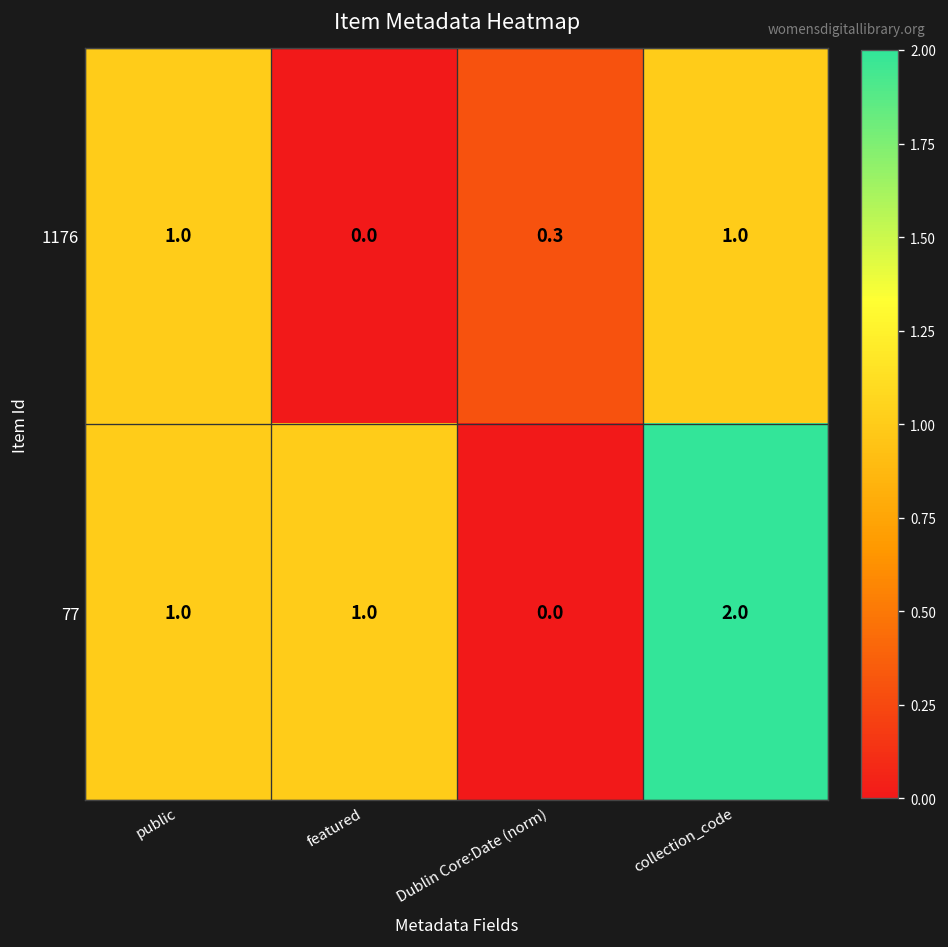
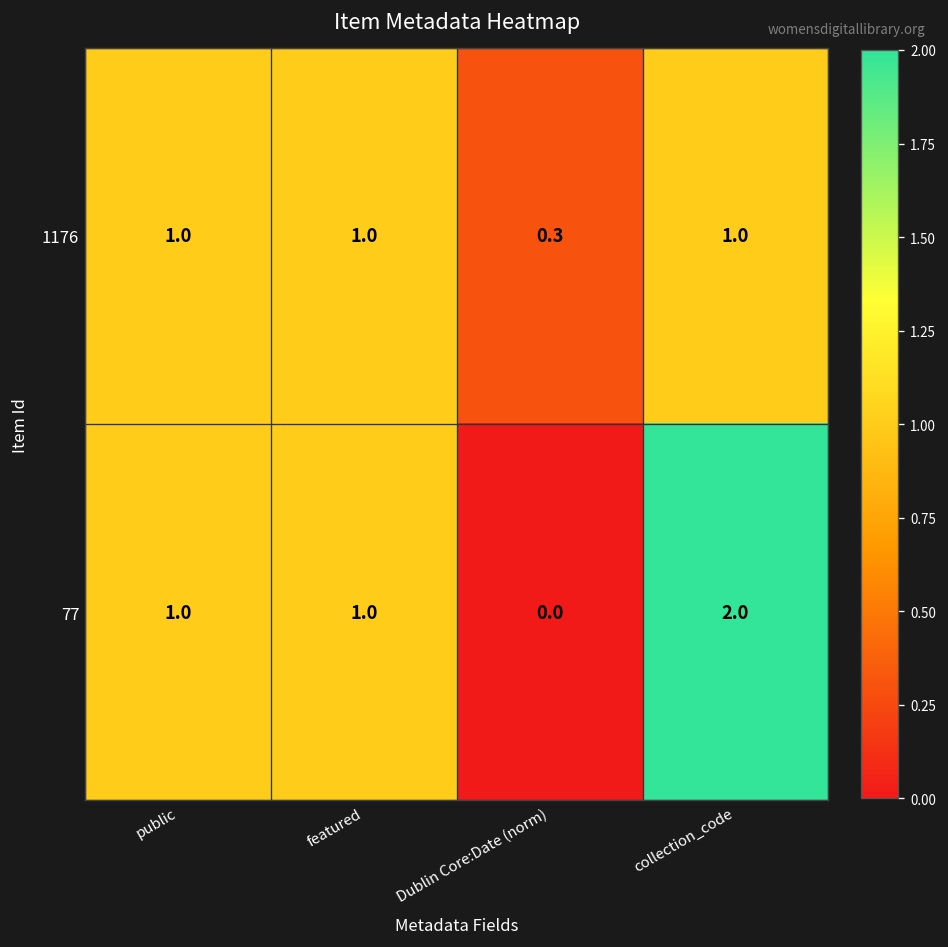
  {
    "1176": {
      "public": 1.0,
-     "featured": 0.0,
+     "featured": 1.0,
      "Dublin Core:Date (norm)": 0.3,
      "collection_code": 1.0
    },
    "77": {
      "public": 1.0,
      "featured": 1.0,
      "Dublin Core:Date (norm)": 0.0,
      "collection_code": 2.0
    }
  }
